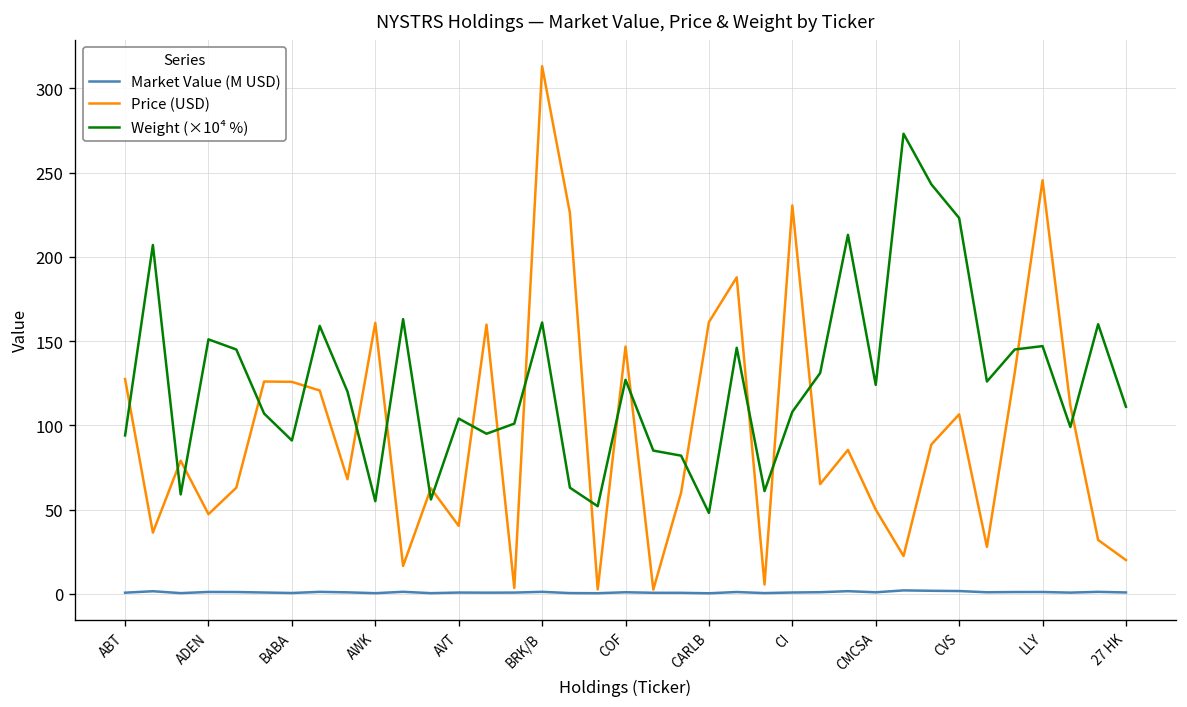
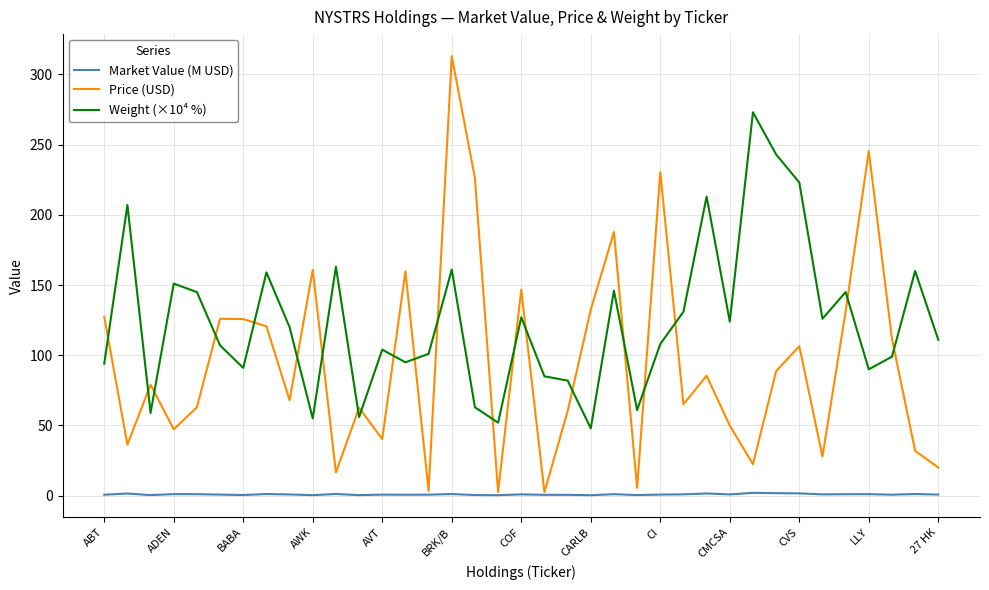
  {
    "Market Value (M USD)": {
      "ABT": 1,
      "ADEN": 1,
      "BABA": 1,
      "AWK": 0,
      "AVT": 1,
      "BRK/B": 1,
      "COF": 1,
      "CARLB": 0,
      "CI": 1,
      "CMCSA": 1,
      "CVS": 2,
      "LLY": 1,
      "27 HK": 1
    },
    "Price (USD)": {
      "ABT": 127,
      "ADEN": 47,
      "BABA": 126,
      "AWK": 161,
      "AVT": 40,
      "BRK/B": 313,
      "COF": 147,
-     "CARLB": 161,
+     "CARLB": 133,
      "CI": 230,
      "CMCSA": 50,
      "CVS": 107,
      "LLY": 245,
      "27 HK": 20
    },
    "Weight (×10⁴ %)": {
      "ABT": 94,
      "ADEN": 151,
      "BABA": 91,
      "AWK": 55,
      "AVT": 104,
      "BRK/B": 161,
      "COF": 127,
      "CARLB": 48,
      "CI": 108,
      "CMCSA": 124,
      "CVS": 223,
-     "LLY": 147,
+     "LLY": 90,
      "27 HK": 111
    }
  }
